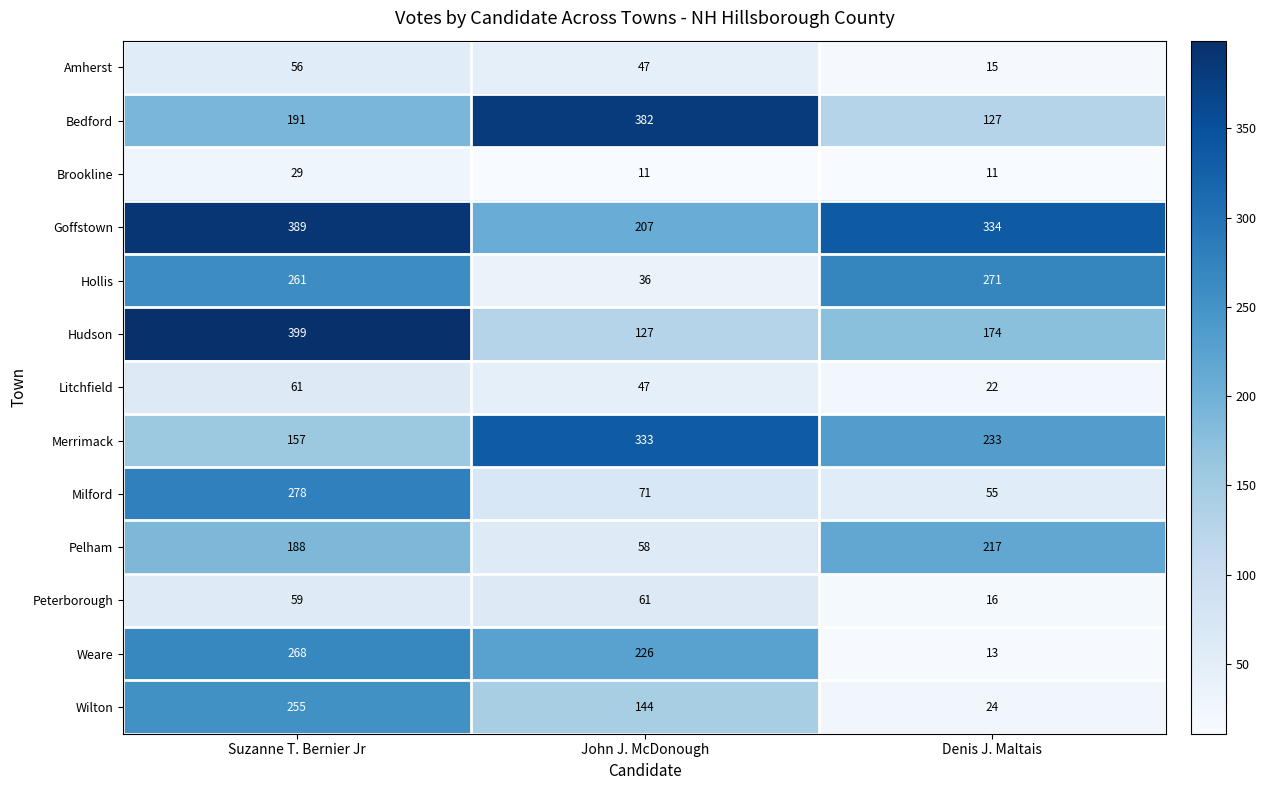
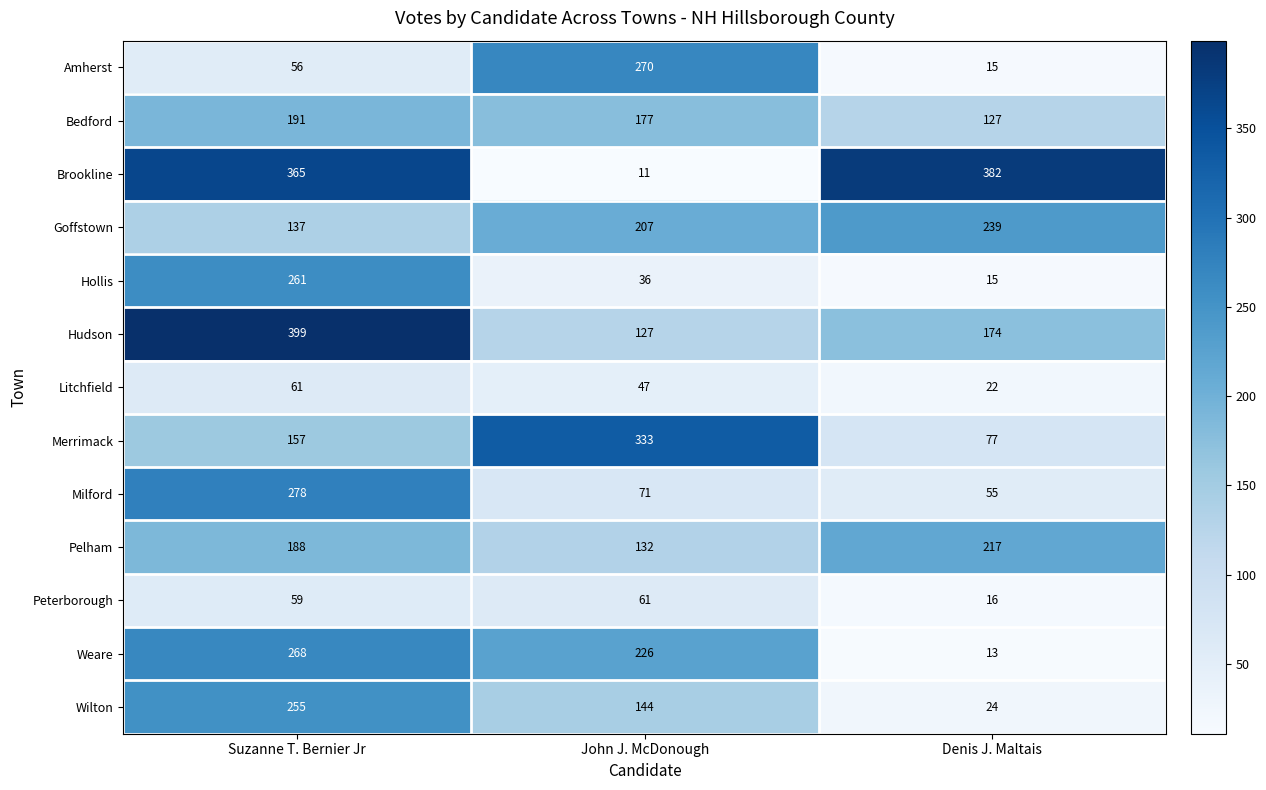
  {
    "Amherst": {
      "Suzanne T. Bernier Jr": 56,
-     "John J. McDonough": 47,
+     "John J. McDonough": 270,
      "Denis J. Maltais": 15
    },
    "Bedford": {
      "Suzanne T. Bernier Jr": 191,
-     "John J. McDonough": 382,
+     "John J. McDonough": 177,
      "Denis J. Maltais": 127
    },
    "Brookline": {
-     "Suzanne T. Bernier Jr": 29,
+     "Suzanne T. Bernier Jr": 365,
      "John J. McDonough": 11,
-     "Denis J. Maltais": 11
+     "Denis J. Maltais": 382
    },
    "Goffstown": {
-     "Suzanne T. Bernier Jr": 389,
+     "Suzanne T. Bernier Jr": 137,
      "John J. McDonough": 207,
-     "Denis J. Maltais": 334
+     "Denis J. Maltais": 239
    },
    "Hollis": {
      "Suzanne T. Bernier Jr": 261,
      "John J. McDonough": 36,
-     "Denis J. Maltais": 271
+     "Denis J. Maltais": 15
    },
    "Hudson": {
      "Suzanne T. Bernier Jr": 399,
      "John J. McDonough": 127,
      "Denis J. Maltais": 174
    },
    "Litchfield": {
      "Suzanne T. Bernier Jr": 61,
      "John J. McDonough": 47,
      "Denis J. Maltais": 22
    },
    "Merrimack": {
      "Suzanne T. Bernier Jr": 157,
      "John J. McDonough": 333,
-     "Denis J. Maltais": 233
+     "Denis J. Maltais": 77
    },
    "Milford": {
      "Suzanne T. Bernier Jr": 278,
      "John J. McDonough": 71,
      "Denis J. Maltais": 55
    },
    "Pelham": {
      "Suzanne T. Bernier Jr": 188,
-     "John J. McDonough": 58,
+     "John J. McDonough": 132,
      "Denis J. Maltais": 217
    },
    "Peterborough": {
      "Suzanne T. Bernier Jr": 59,
      "John J. McDonough": 61,
      "Denis J. Maltais": 16
    },
    "Weare": {
      "Suzanne T. Bernier Jr": 268,
      "John J. McDonough": 226,
      "Denis J. Maltais": 13
    },
    "Wilton": {
      "Suzanne T. Bernier Jr": 255,
      "John J. McDonough": 144,
      "Denis J. Maltais": 24
    }
  }
